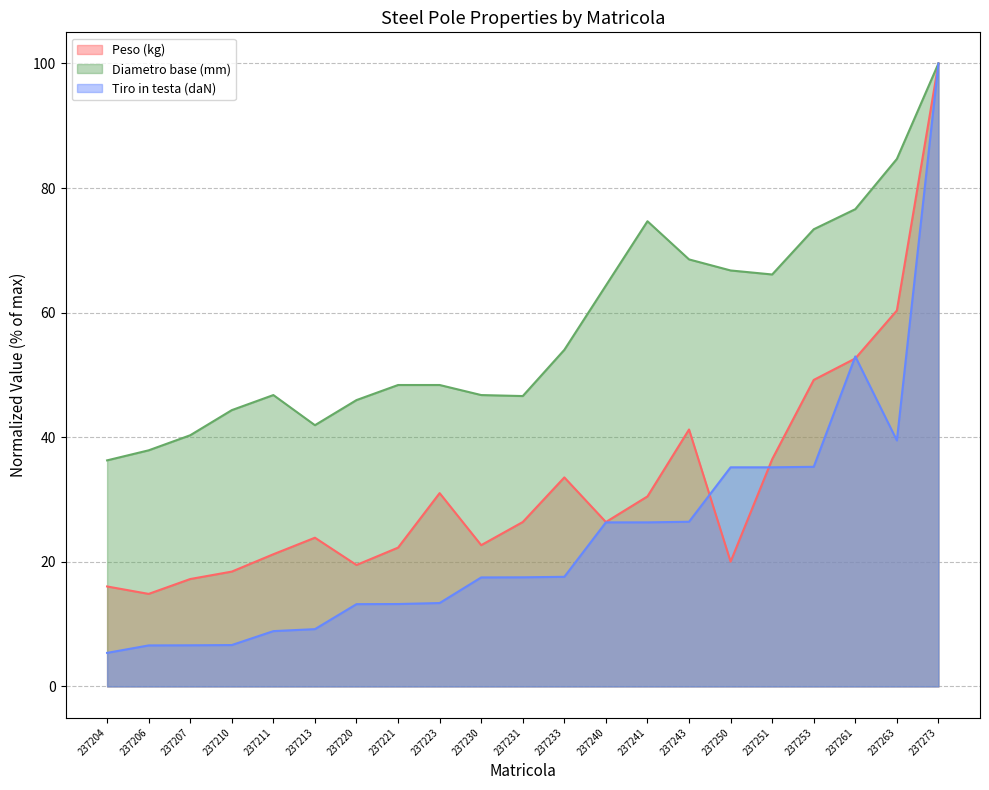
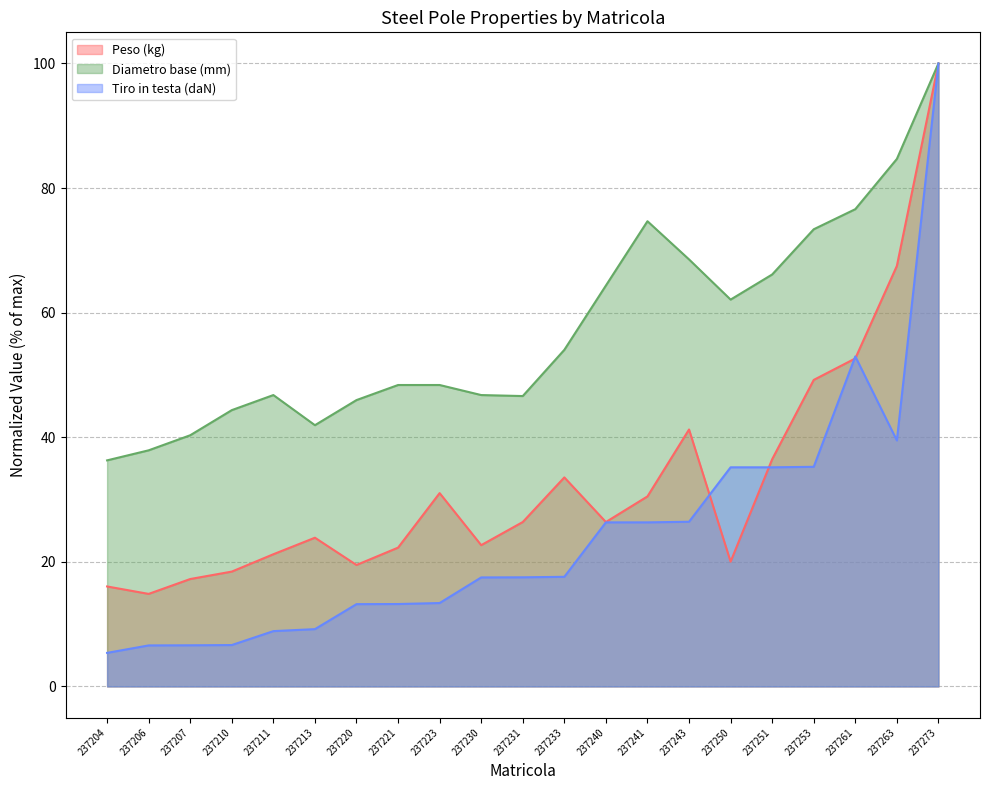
  {
    "Peso (kg)": {
      "237204": 16,
      "237206": 15,
      "237207": 17,
      "237210": 18,
      "237211": 21,
      "237213": 24,
      "237220": 19,
      "237221": 22,
      "237223": 31,
      "237230": 23,
      "237231": 26,
      "237233": 34,
      "237241": 31,
      "237243": 41,
      "237250": 20,
      "237251": 36,
      "237253": 49,
-     "237263": 60
+     "237263": 68
    },
    "Diametro base (mm)": {
      "237204": 36,
      "237206": 38,
      "237207": 40,
      "237210": 44,
      "237211": 47,
      "237213": 42,
      "237220": 46,
      "237221": 48,
      "237223": 48,
      "237230": 47,
      "237231": 47,
      "237233": 54,
      "237240": 64,
      "237241": 75,
      "237243": 69,
-     "237250": 67,
+     "237250": 62,
      "237251": 66,
      "237253": 73,
      "237261": 77,
      "237263": 85
    },
    "Tiro in testa (daN)": {
      "237204": 5,
      "237206": 7,
      "237207": 7,
      "237210": 7,
      "237211": 9,
      "237213": 9,
      "237220": 13,
      "237221": 13,
      "237223": 13,
      "237230": 17,
      "237231": 18,
      "237233": 18,
      "237241": 26,
      "237243": 26,
      "237250": 35,
      "237251": 35,
      "237253": 35,
      "237263": 39
    }
  }
